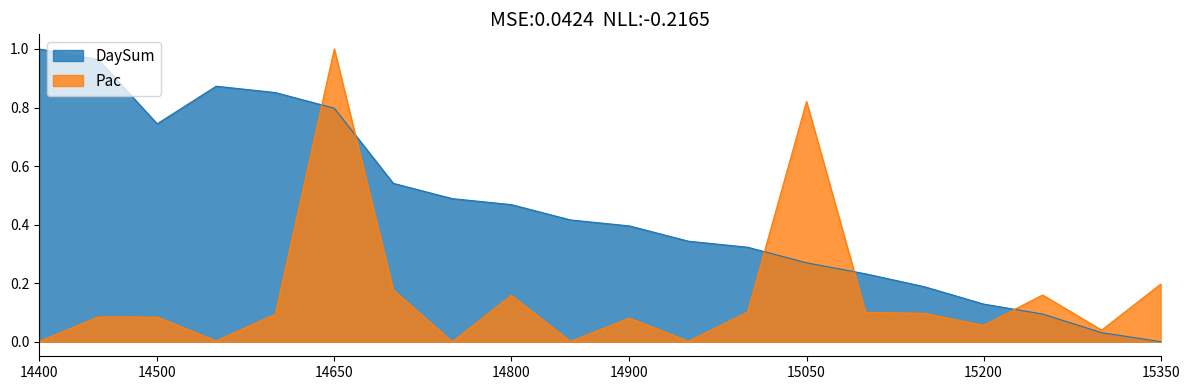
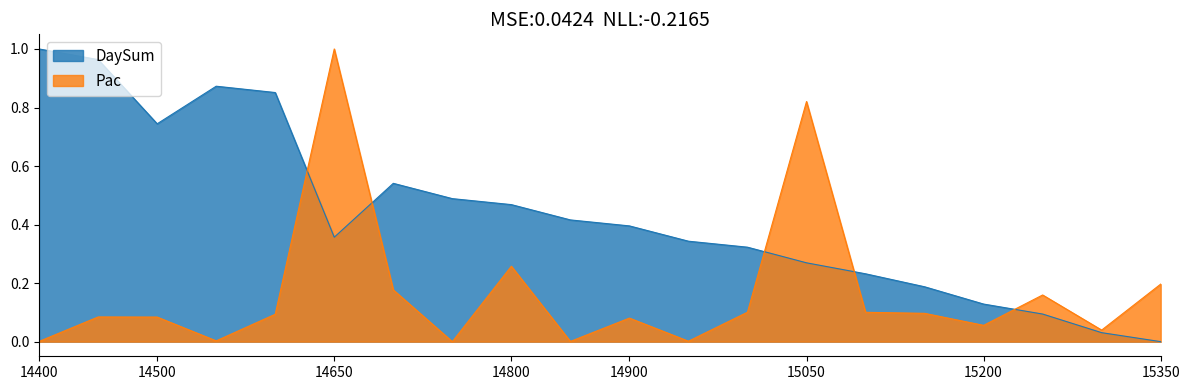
  {
    "DaySum": {
      "14400": 1.00,
      "14500": 0.74,
-     "14650": 0.80,
+     "14650": 0.36,
      "14800": 0.47,
      "14900": 0.40,
      "15050": 0.27,
      "15200": 0.13,
      "15350": 0.00
    },
    "Pac": {
      "14400": 0.00,
      "14500": 0.08,
      "14650": 1.00,
-     "14800": 0.16,
+     "14800": 0.26,
      "14900": 0.08,
      "15050": 0.82,
      "15200": 0.06,
      "15350": 0.20
    }
  }
